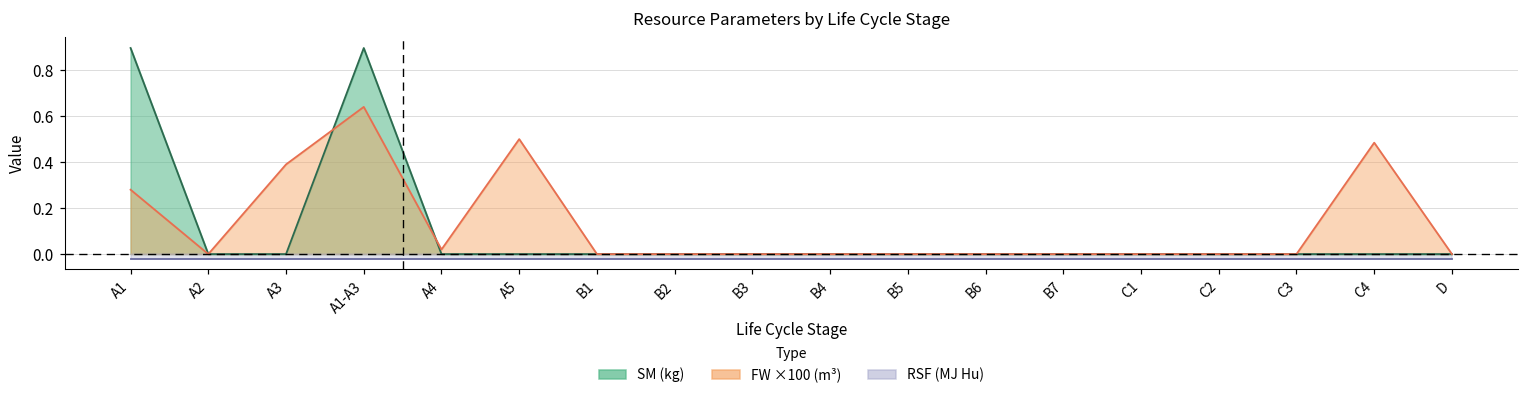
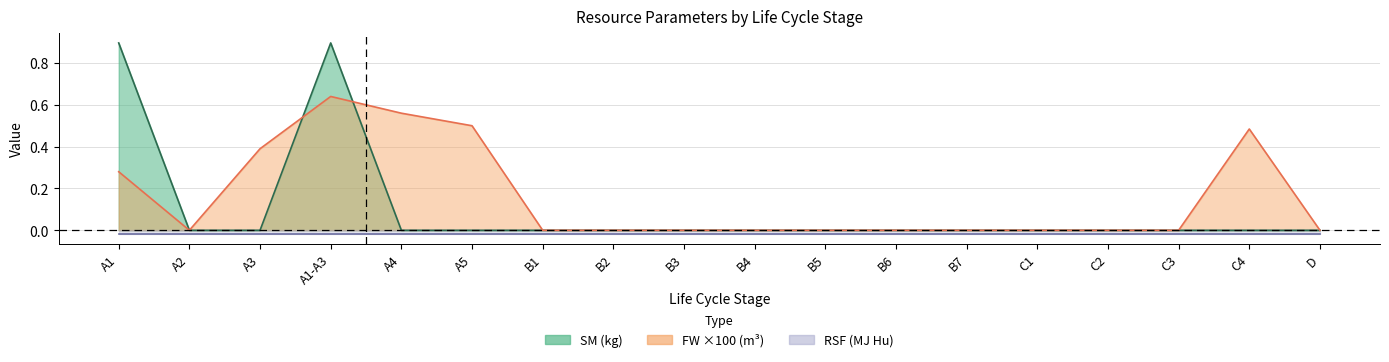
  {
    "SM (kg)": {
      "A1": 0.90,
      "A1-A3": 0.90
    },
    "FW ×100 (m³)": {
      "A1": 0.28,
      "A3": 0.39,
      "A1-A3": 0.64,
-     "A4": 0.02,
+     "A4": 0.56,
      "A5": 0.50,
      "C4": 0.48
    },
    "RSF (MJ Hu)": {
      "A1": 0.00,
      "A1-A3": 0.00
    }
  }
